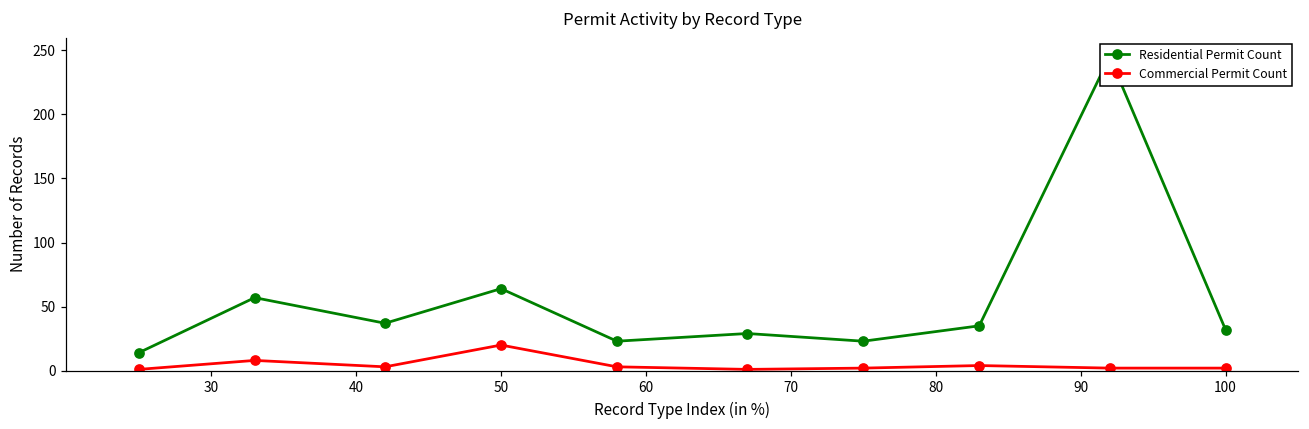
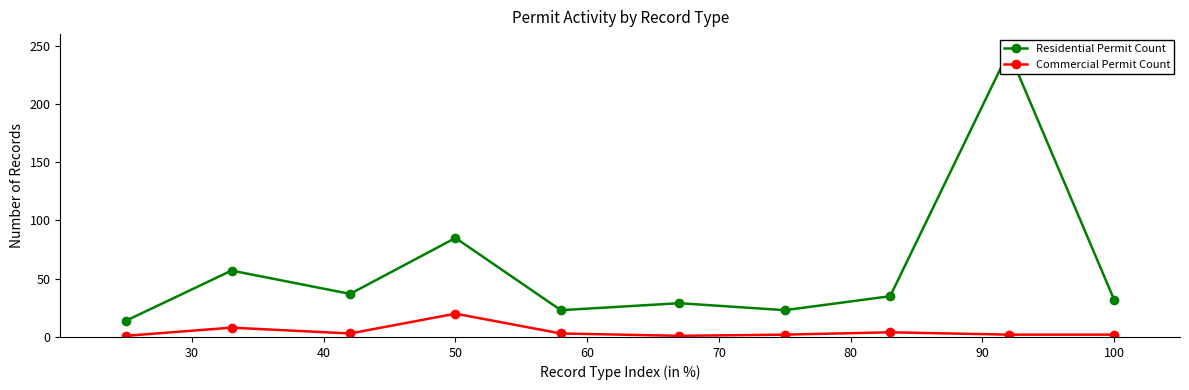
  {
    "Residential Permit Count": {
-     "50": 64,
+     "50": 85,
      "100": 32
    },
    "Commercial Permit Count": {
      "50": 20,
      "100": 2
    }
  }
